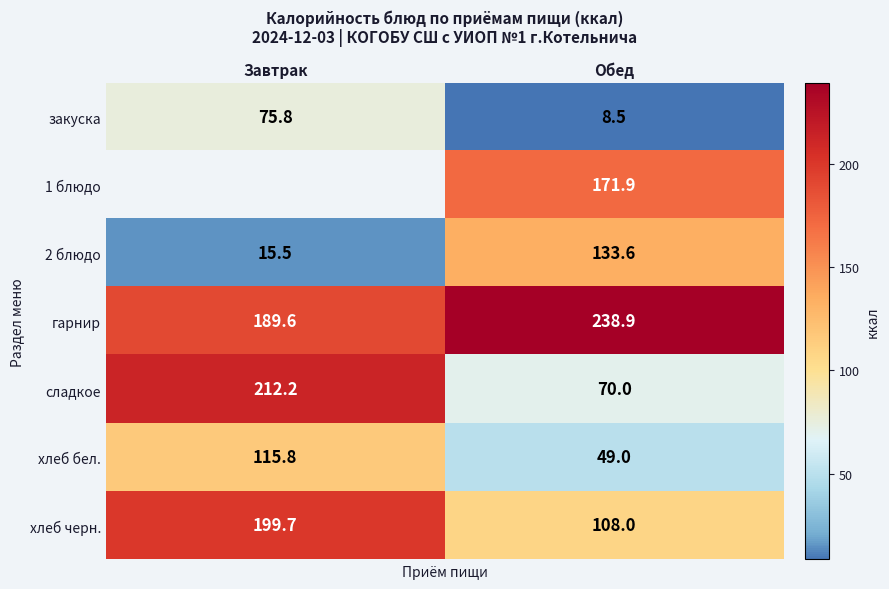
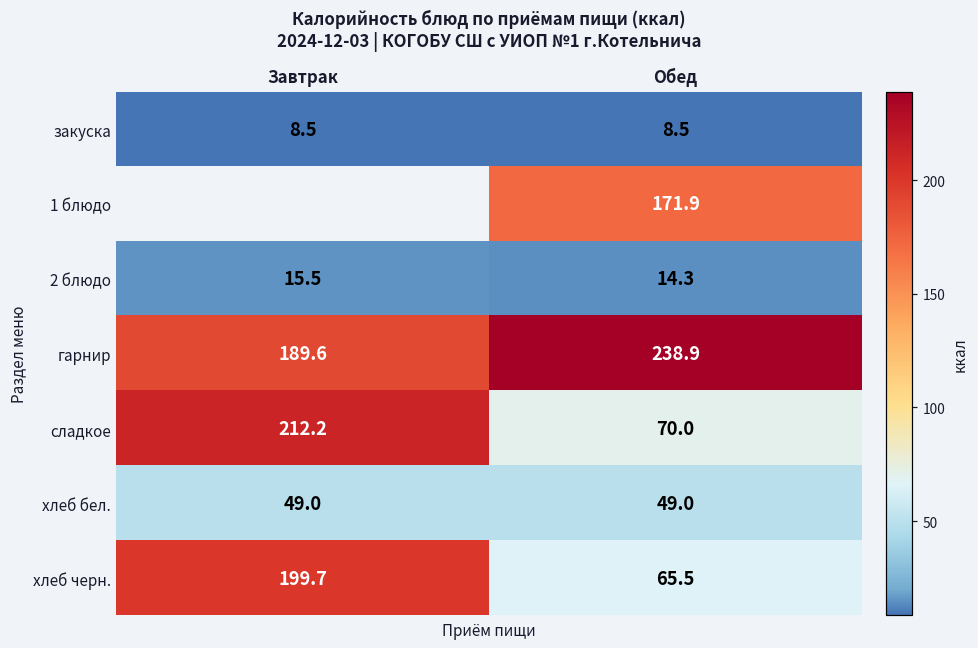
  {
    "закуска": {
-     "Завтрак": 75.8,
+     "Завтрак": 8.5,
      "Обед": 8.5
    },
    "1 блюдо": {
      "Обед": 171.9
    },
    "2 блюдо": {
      "Завтрак": 15.5,
-     "Обед": 133.6
+     "Обед": 14.3
    },
    "гарнир": {
      "Завтрак": 189.6,
      "Обед": 238.9
    },
    "сладкое": {
      "Завтрак": 212.2,
      "Обед": 70.0
    },
    "хлеб бел.": {
-     "Завтрак": 115.8,
+     "Завтрак": 49.0,
      "Обед": 49.0
    },
    "хлеб черн.": {
      "Завтрак": 199.7,
-     "Обед": 108.0
+     "Обед": 65.5
    }
  }
